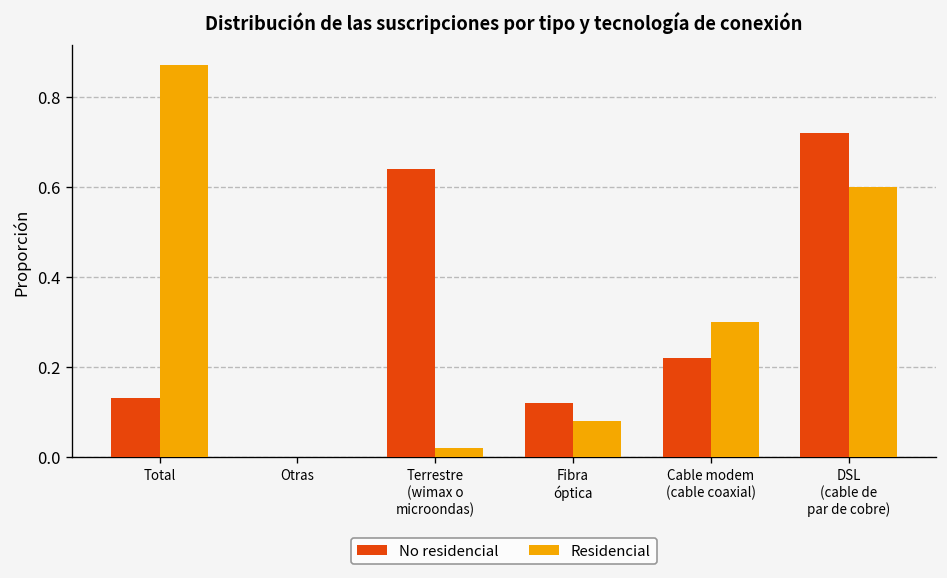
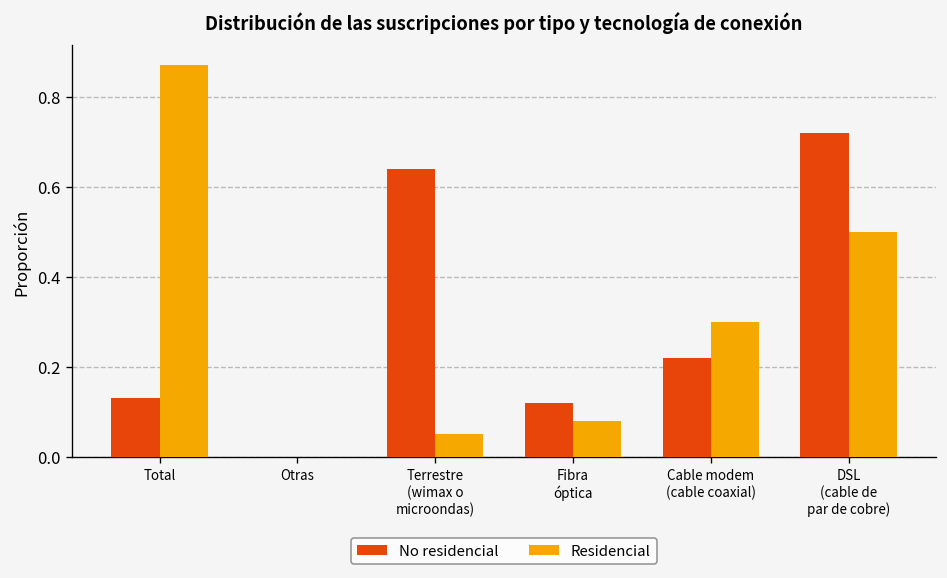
  {
    "No residencial": {
      "Total": 0.13,
      "Otras": 0.00,
      "Terrestre (wimax o microondas)": 0.64,
      "Fibra óptica": 0.12,
      "Cable modem (cable coaxial)": 0.22,
      "DSL (cable de par de cobre)": 0.72
    },
    "Residencial": {
      "Total": 0.87,
      "Otras": 0.00,
-     "Terrestre (wimax o microondas)": 0.02,
+     "Terrestre (wimax o microondas)": 0.05,
      "Fibra óptica": 0.08,
      "Cable modem (cable coaxial)": 0.30,
-     "DSL (cable de par de cobre)": 0.6
+     "DSL (cable de par de cobre)": 0.5
    }
  }
